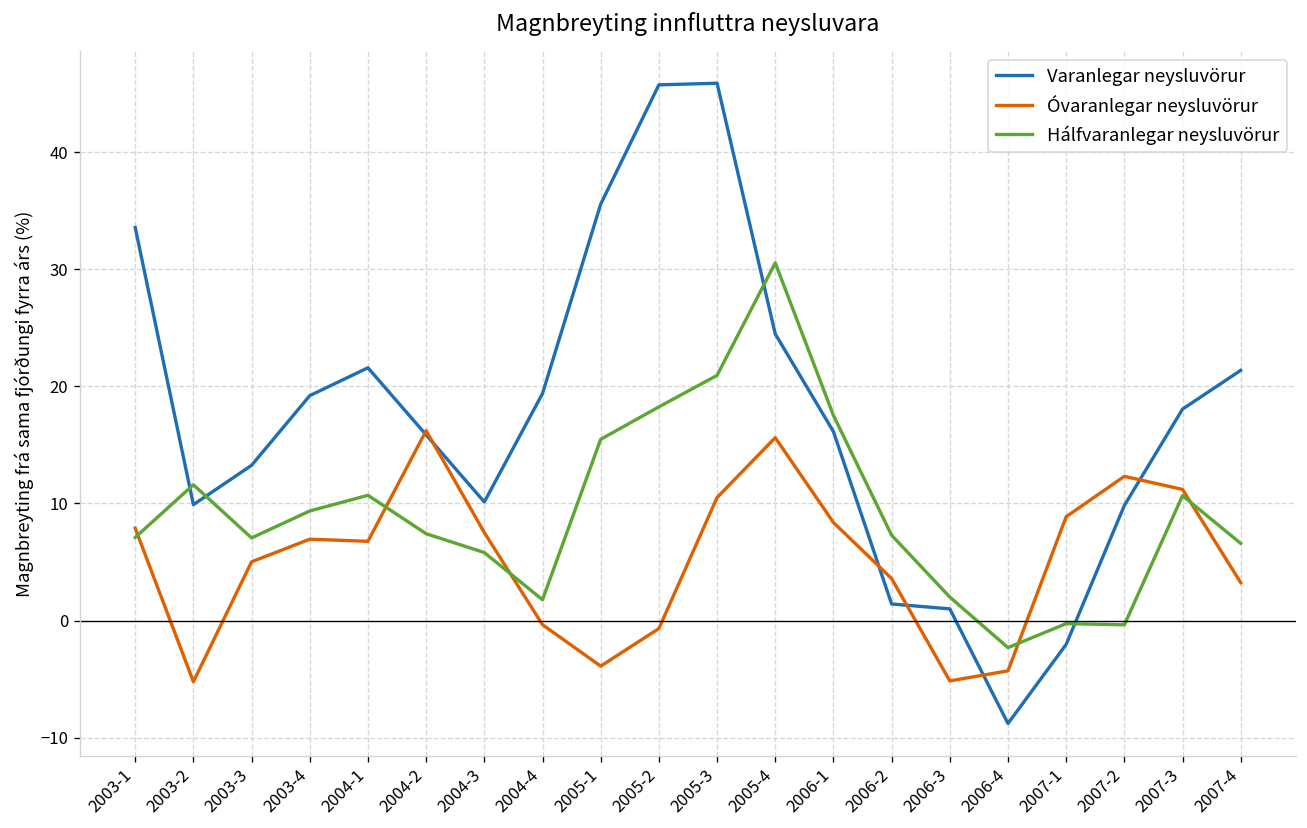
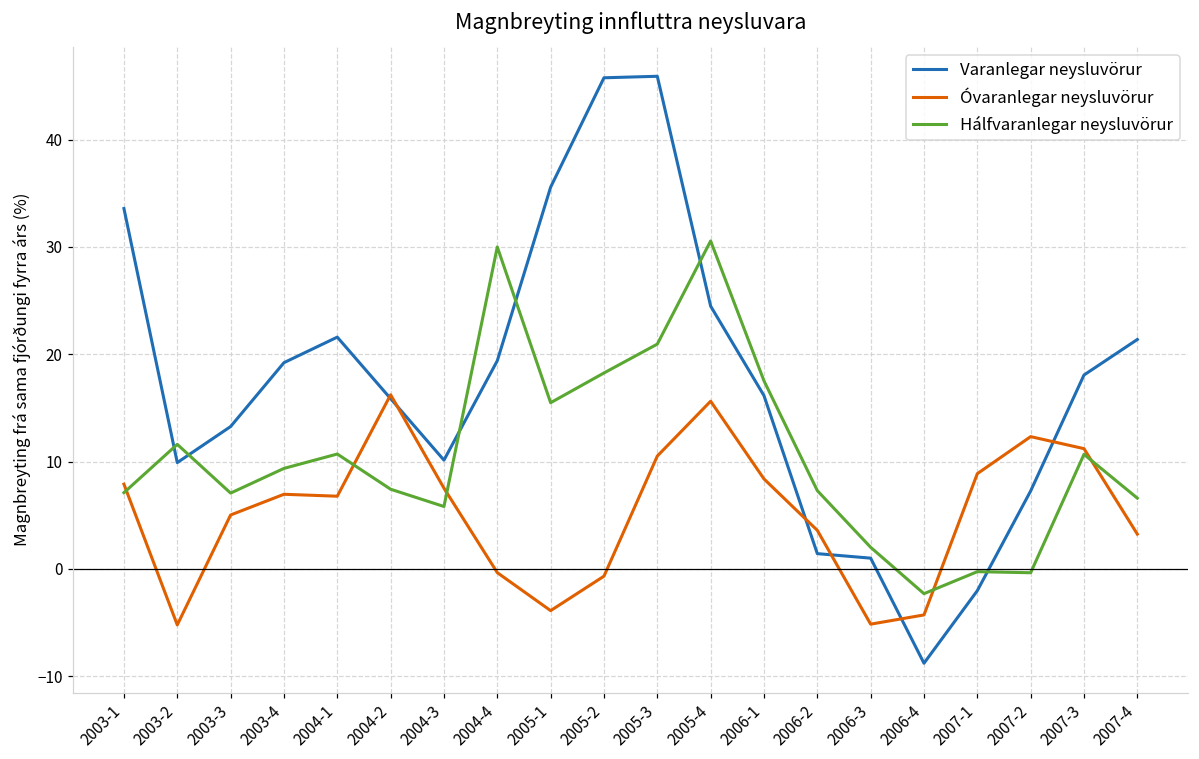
  {
    "Varanlegar neysluvörur": {
      "2003-1": 34,
      "2003-2": 10,
      "2003-3": 13,
      "2003-4": 19,
      "2004-1": 22,
      "2004-2": 16,
      "2004-3": 10,
      "2004-4": 19,
      "2005-1": 36,
      "2005-2": 46,
      "2005-3": 46,
      "2005-4": 24,
      "2006-1": 16,
      "2006-2": 1,
      "2006-3": 1,
      "2006-4": -9,
      "2007-1": -2,
-     "2007-2": 10,
+     "2007-2": 7,
      "2007-3": 18,
      "2007-4": 21
    },
    "Óvaranlegar neysluvörur": {
      "2003-1": 8,
      "2003-2": -5,
      "2003-3": 5,
      "2003-4": 7,
      "2004-1": 7,
      "2004-2": 16,
      "2004-3": 8,
      "2004-4": 0,
      "2005-1": -4,
      "2005-2": -1,
      "2005-3": 11,
      "2005-4": 16,
      "2006-1": 8,
      "2006-2": 4,
      "2006-3": -5,
      "2006-4": -4,
      "2007-1": 9,
      "2007-2": 12,
      "2007-3": 11,
      "2007-4": 3
    },
    "Hálfvaranlegar neysluvörur": {
      "2003-1": 7,
      "2003-2": 12,
      "2003-3": 7,
      "2003-4": 9,
      "2004-1": 11,
      "2004-2": 7,
      "2004-3": 6,
-     "2004-4": 2,
+     "2004-4": 30,
      "2005-1": 15,
      "2005-2": 18,
      "2005-3": 21,
      "2005-4": 31,
      "2006-1": 18,
      "2006-2": 7,
      "2006-3": 2,
      "2006-4": -2,
      "2007-1": 0,
      "2007-2": 0,
      "2007-3": 11,
      "2007-4": 7
    }
  }
